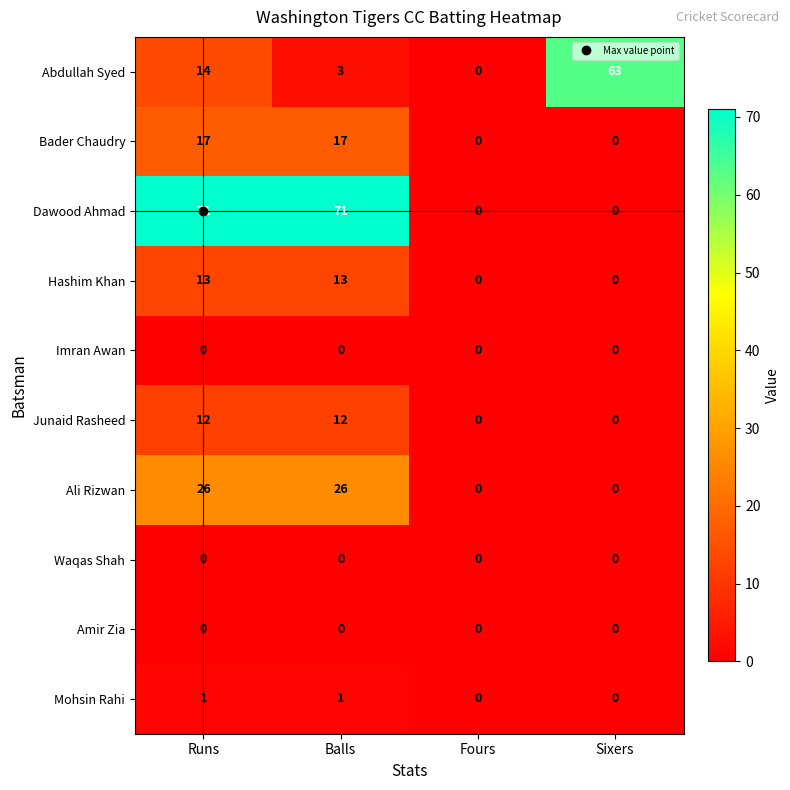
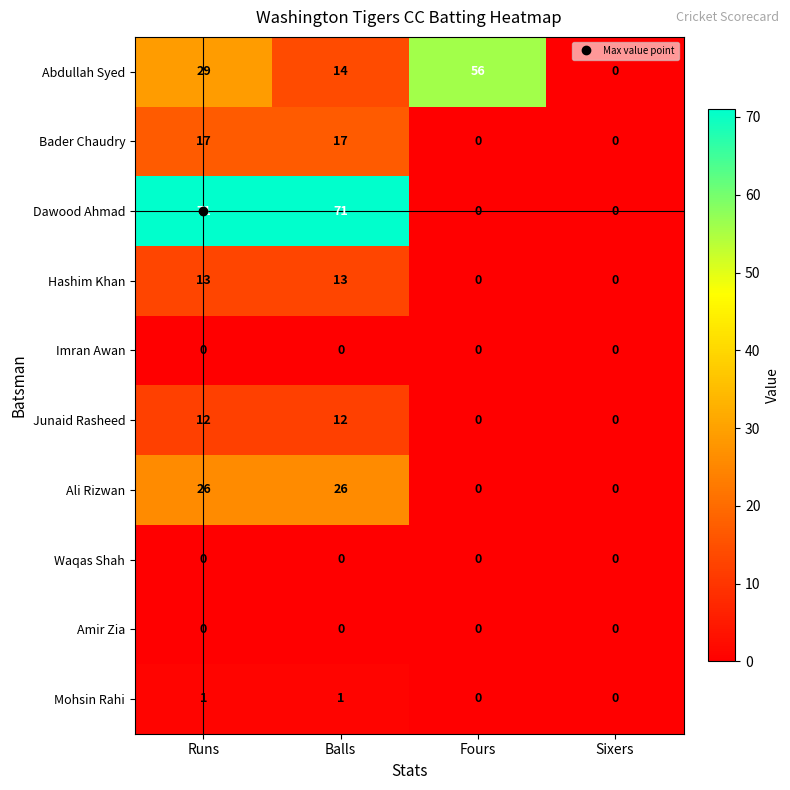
  {
    "Abdullah Syed": {
-     "Runs": 14,
-     "Balls": 3,
-     "Fours": 0,
-     "Sixers": 63
+     "Runs": 29,
+     "Balls": 14,
+     "Fours": 56,
+     "Sixers": 0
    },
    "Bader Chaudry": {
      "Runs": 17,
      "Balls": 17,
      "Fours": 0,
      "Sixers": 0
    },
    "Dawood Ahmad": {
      "Balls": 71,
      "Fours": 0,
      "Sixers": 0
    },
    "Hashim Khan": {
      "Runs": 13,
      "Balls": 13,
      "Fours": 0,
      "Sixers": 0
    },
    "Imran Awan": {
      "Runs": 0,
      "Balls": 0,
      "Fours": 0,
      "Sixers": 0
    },
    "Junaid Rasheed": {
      "Runs": 12,
      "Balls": 12,
      "Fours": 0,
      "Sixers": 0
    },
    "Ali Rizwan": {
      "Runs": 26,
      "Balls": 26,
      "Fours": 0,
      "Sixers": 0
    },
    "Waqas Shah": {
      "Runs": 0,
      "Balls": 0,
      "Fours": 0,
      "Sixers": 0
    },
    "Amir Zia": {
      "Runs": 0,
      "Balls": 0,
      "Fours": 0,
      "Sixers": 0
    },
    "Mohsin Rahi": {
      "Runs": 1,
      "Balls": 1,
      "Fours": 0,
      "Sixers": 0
    }
  }
